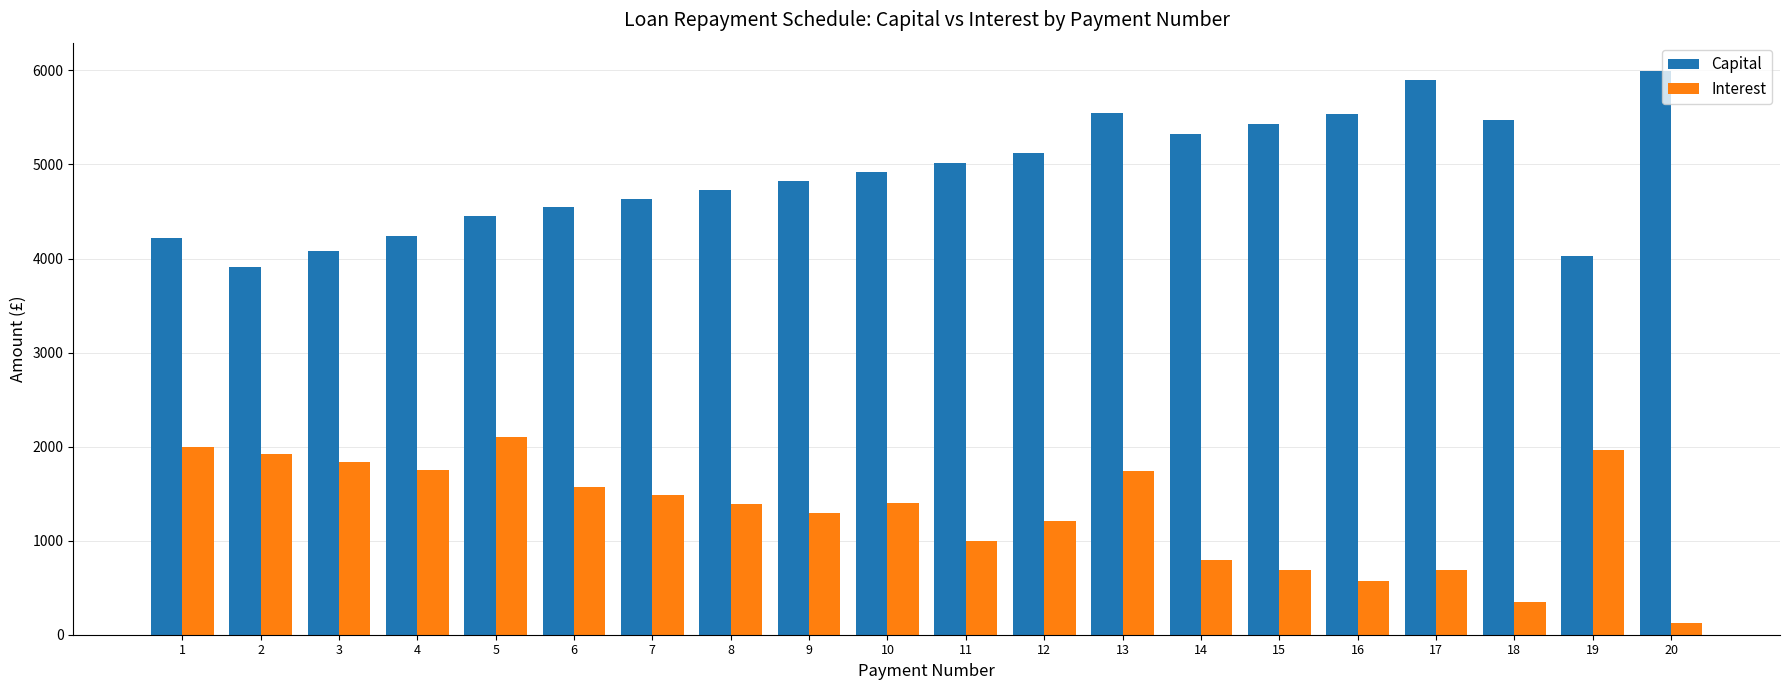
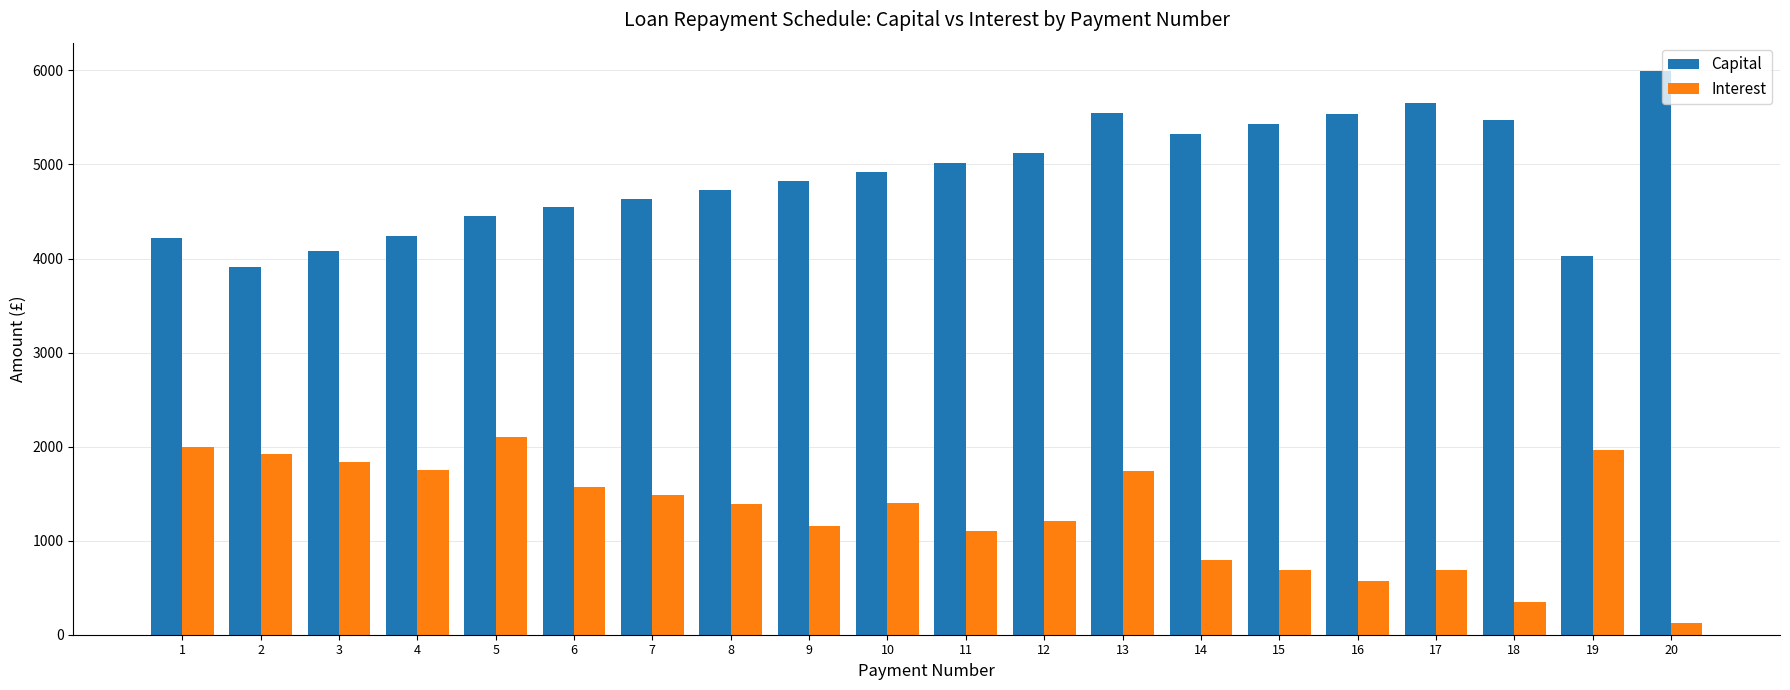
  {
    "Capital": {
      "1": 4200,
      "2": 3900,
      "3": 4100,
      "4": 4200,
      "5": 4500,
      "6": 4500,
      "7": 4600,
      "8": 4700,
      "9": 4800,
      "10": 4900,
      "11": 5000,
      "12": 5100,
      "13": 5500,
      "14": 5300,
      "15": 5400,
      "16": 5500,
-     "17": 5900,
+     "17": 5600,
      "18": 5500,
      "19": 4000,
      "20": 6000
    },
    "Interest": {
      "1": 2000,
      "2": 1900,
      "3": 1800,
      "4": 1700,
      "5": 2100,
      "6": 1600,
      "7": 1500,
      "8": 1400,
-     "9": 1300,
+     "9": 1200,
      "10": 1400,
-     "11": 1000,
+     "11": 1100,
      "12": 1200,
      "13": 1700,
      "14": 800,
      "15": 700,
      "16": 600,
      "17": 700,
      "18": 400,
      "19": 2000,
      "20": 100
    }
  }
